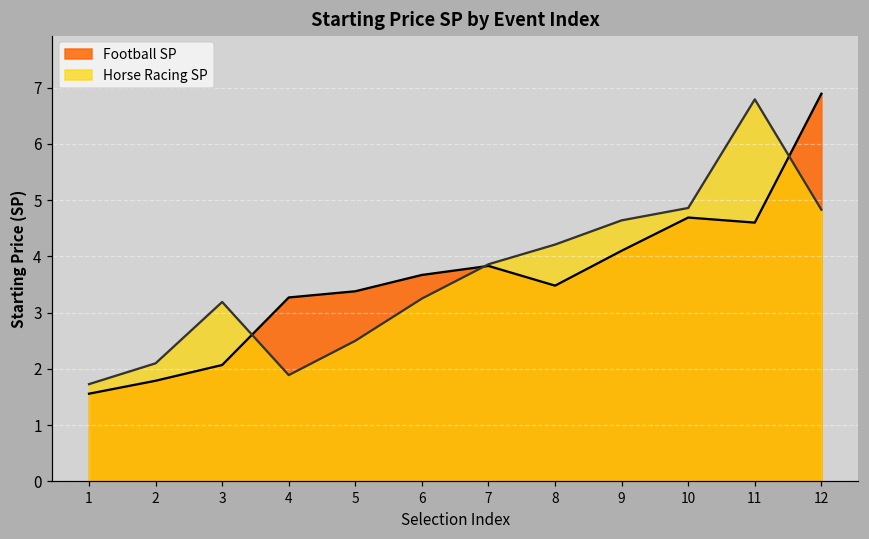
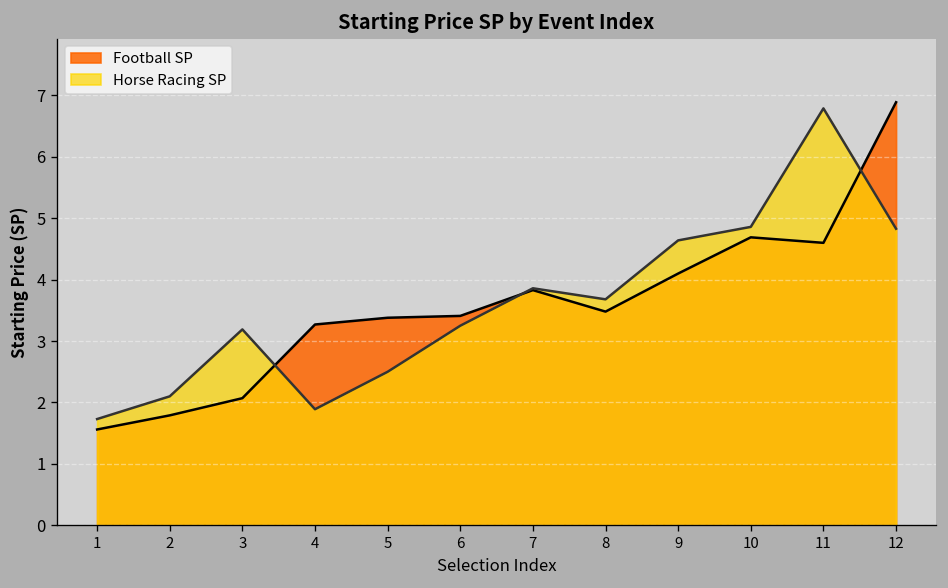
  {
    "Football SP": {
      "1": 1.6,
      "2": 1.8,
      "3": 2.1,
      "4": 3.3,
      "5": 3.4,
-     "6": 3.7,
+     "6": 3.4,
      "8": 3.5,
      "9": 4.1,
      "10": 4.7,
      "11": 4.6,
      "12": 6.9
    },
    "Horse Racing SP": {
      "1": 1.7,
      "2": 2.1,
      "3": 3.2,
      "4": 1.9,
      "5": 2.5,
      "6": 3.3,
-     "8": 4.2,
+     "8": 3.7,
      "9": 4.6,
      "10": 4.9,
      "11": 6.8,
      "12": 4.8
    }
  }
